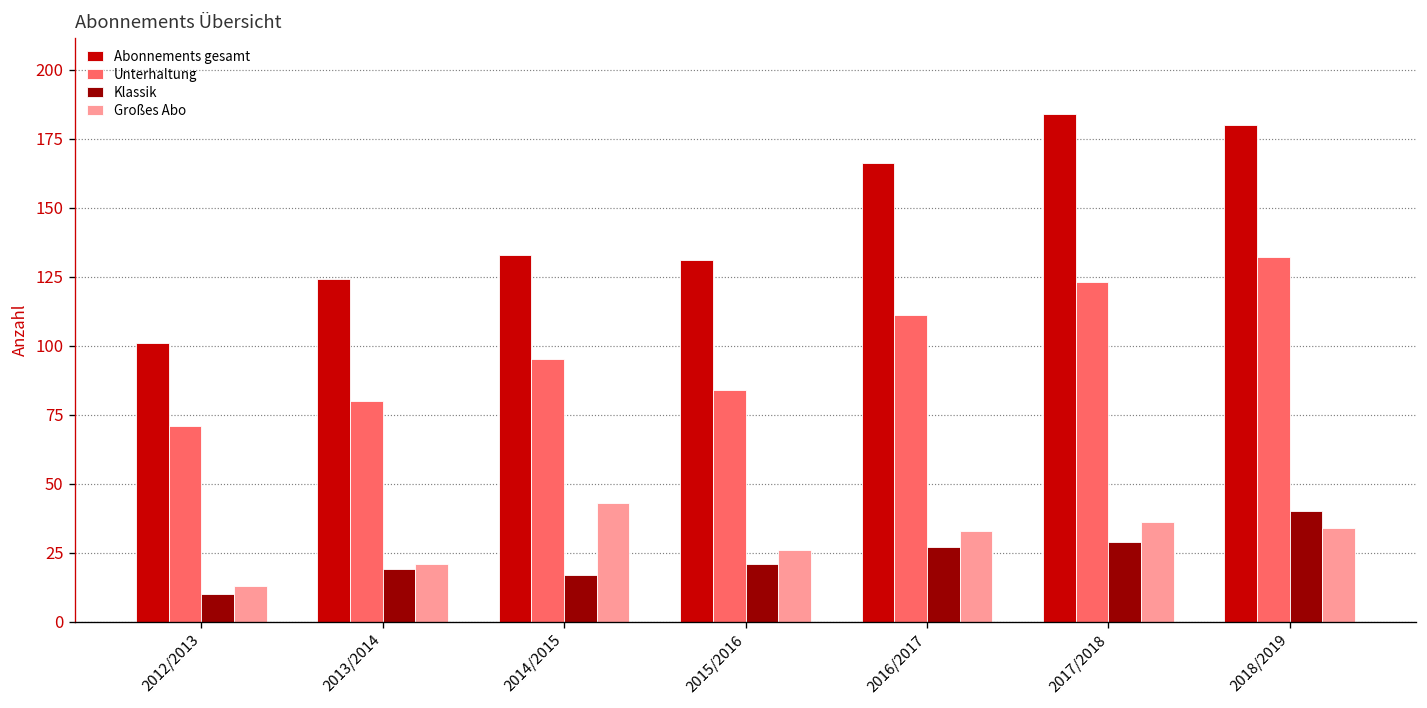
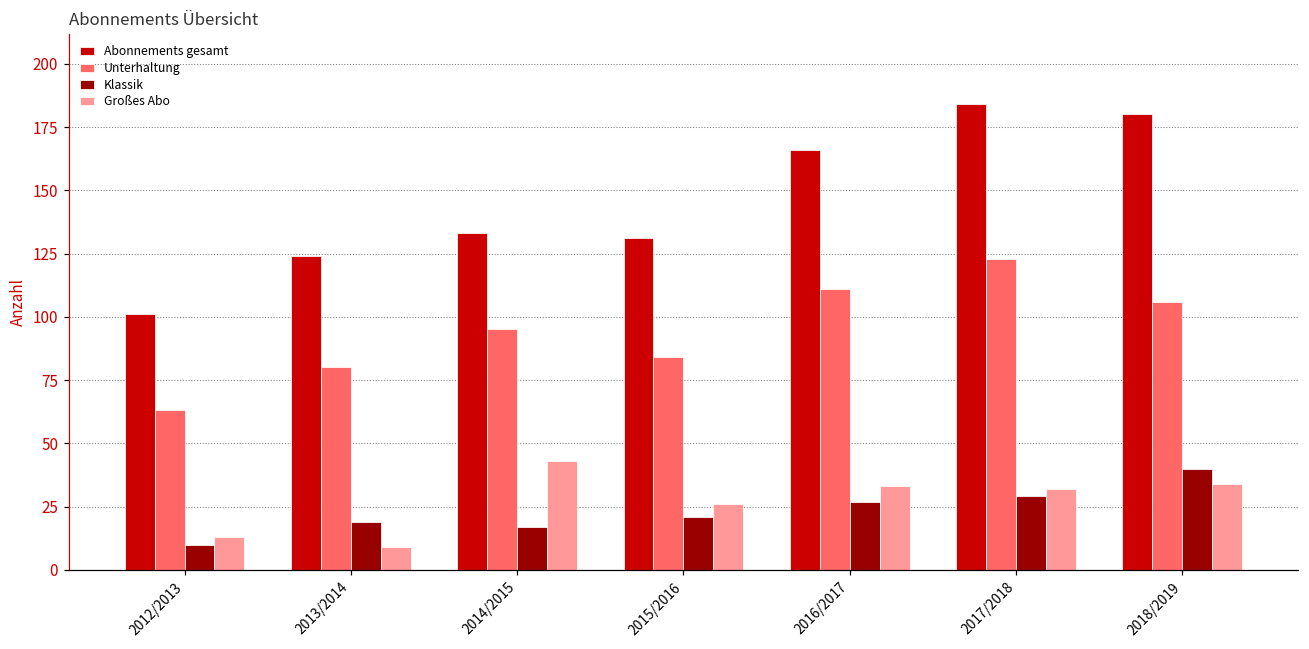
  {
    "Unterhaltung": {
-     "2012/2013": 71,
+     "2012/2013": 63,
      "2013/2014": 80,
      "2014/2015": 95,
      "2015/2016": 84,
      "2016/2017": 111,
      "2017/2018": 123,
-     "2018/2019": 132
+     "2018/2019": 106
    },
    "Großes Abo": {
      "2012/2013": 13,
-     "2013/2014": 21,
+     "2013/2014": 9,
      "2014/2015": 43,
      "2015/2016": 26,
      "2016/2017": 33,
-     "2017/2018": 36,
+     "2017/2018": 32,
      "2018/2019": 34
    }
  }
